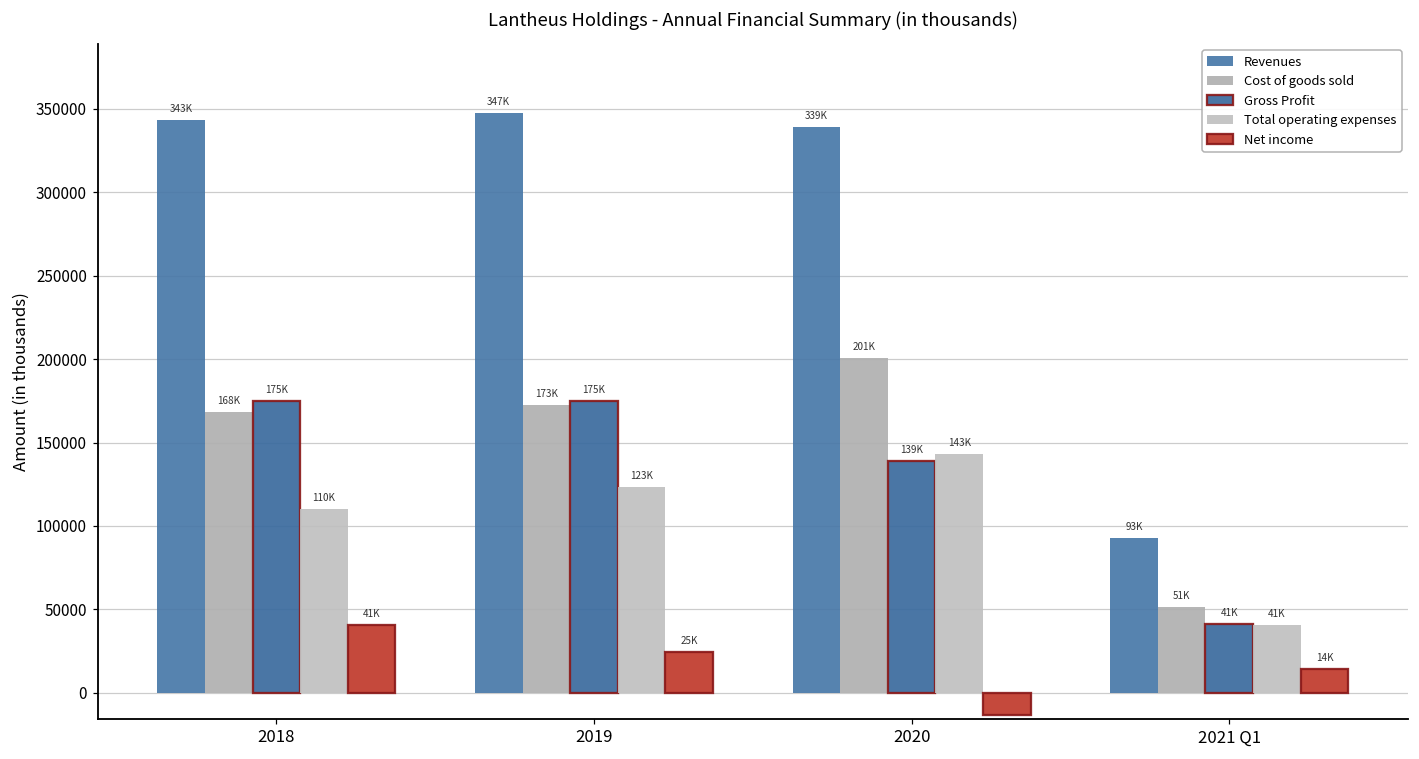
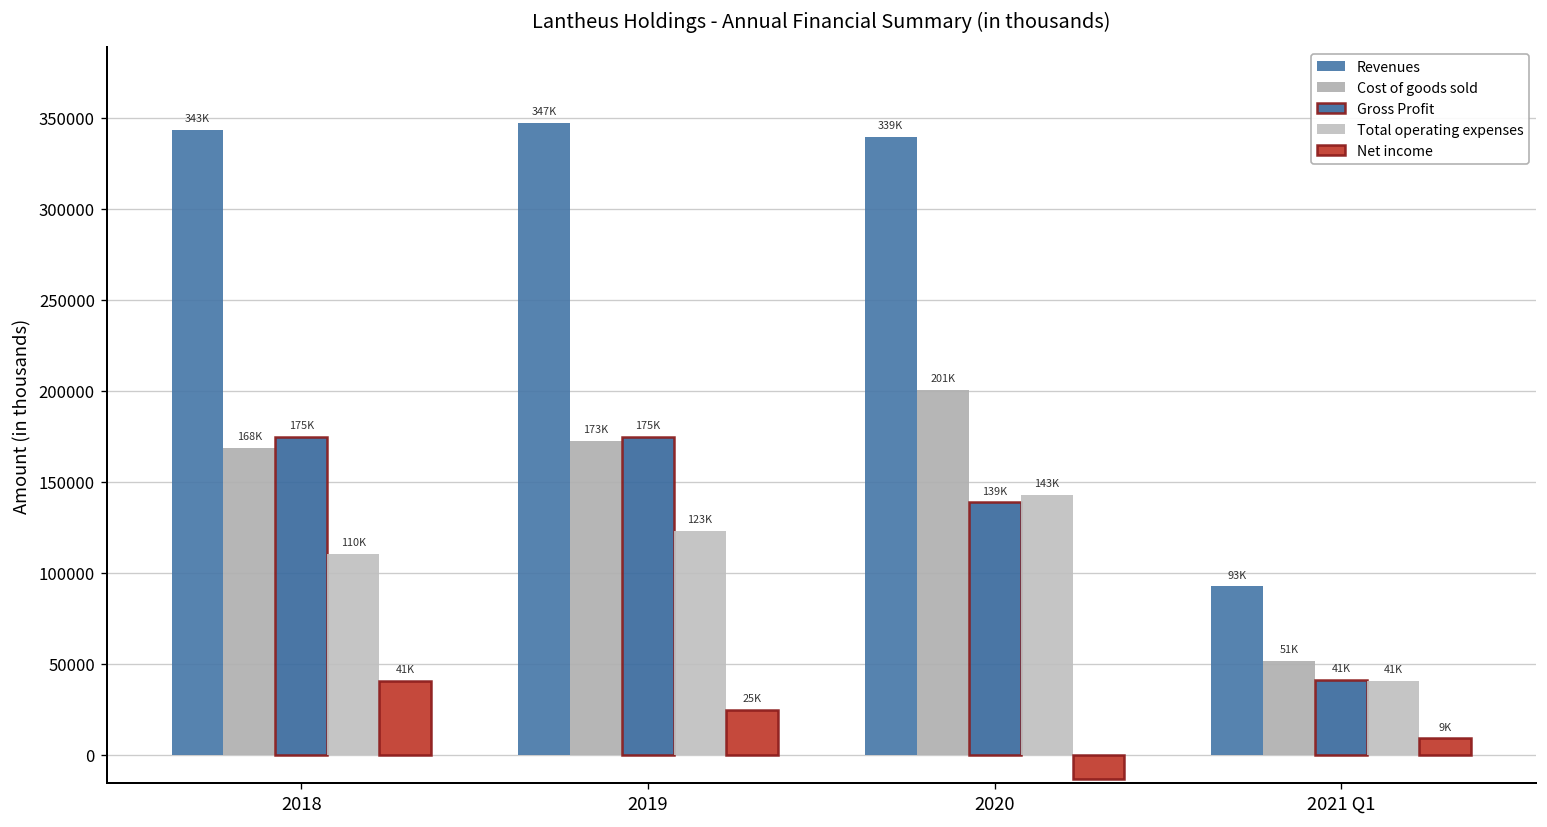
  {
    "Net income": {
      "2018": "41K",
      "2019": "25K",
-     "2021 Q1": "14K"
+     "2021 Q1": "9K"
    }
  }
